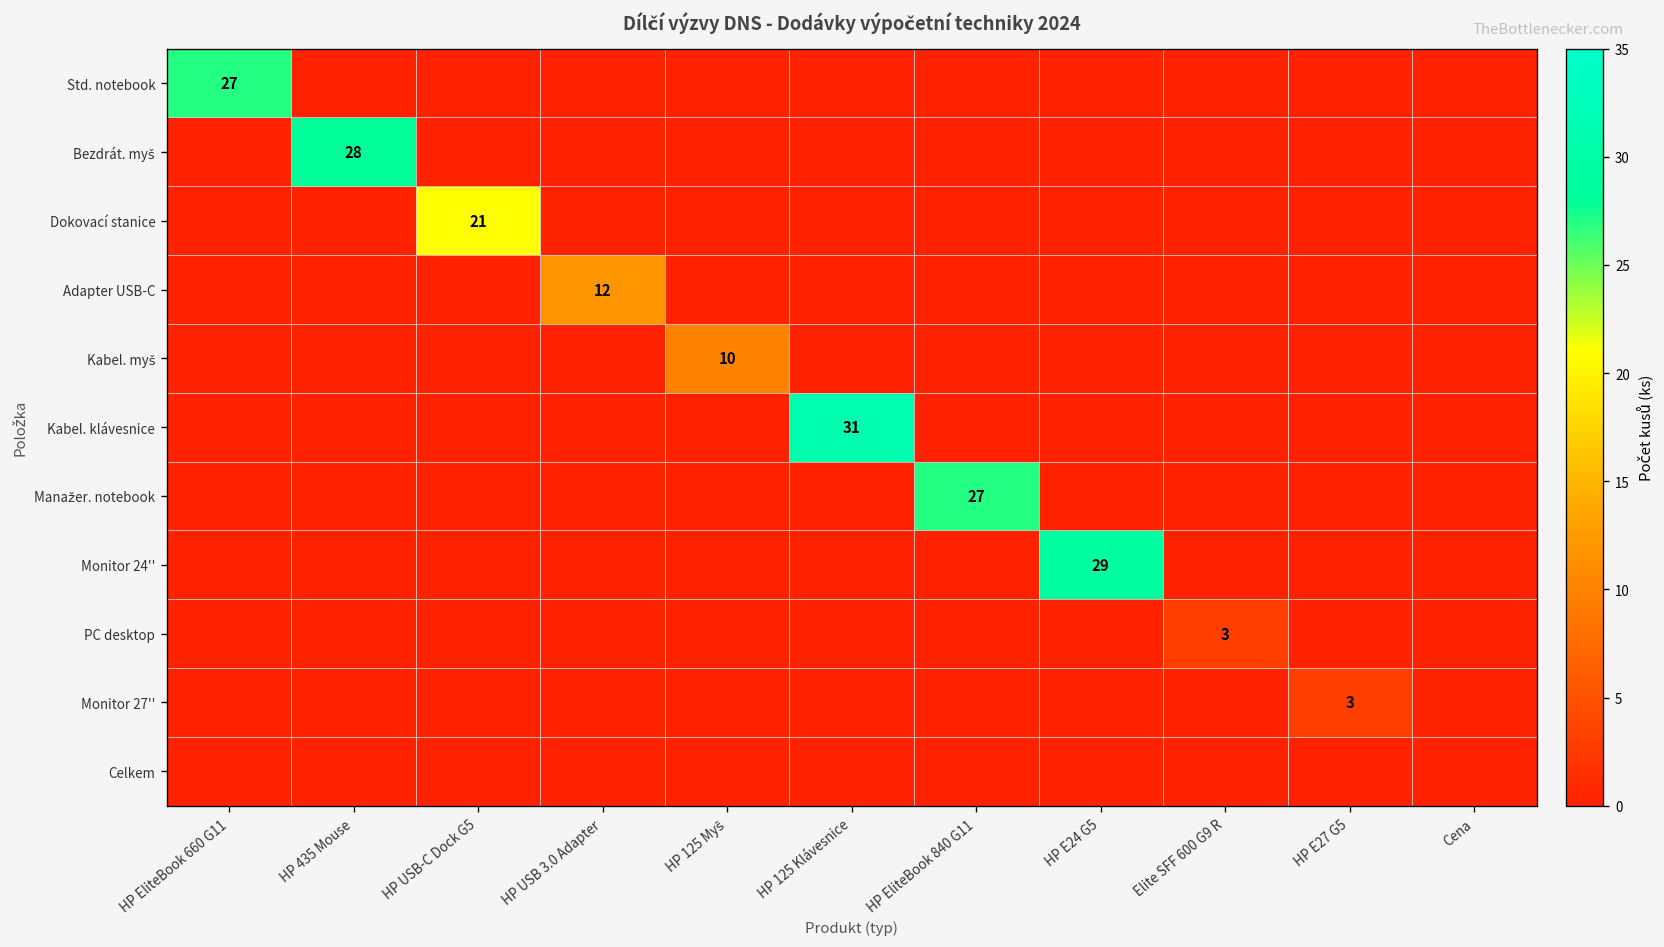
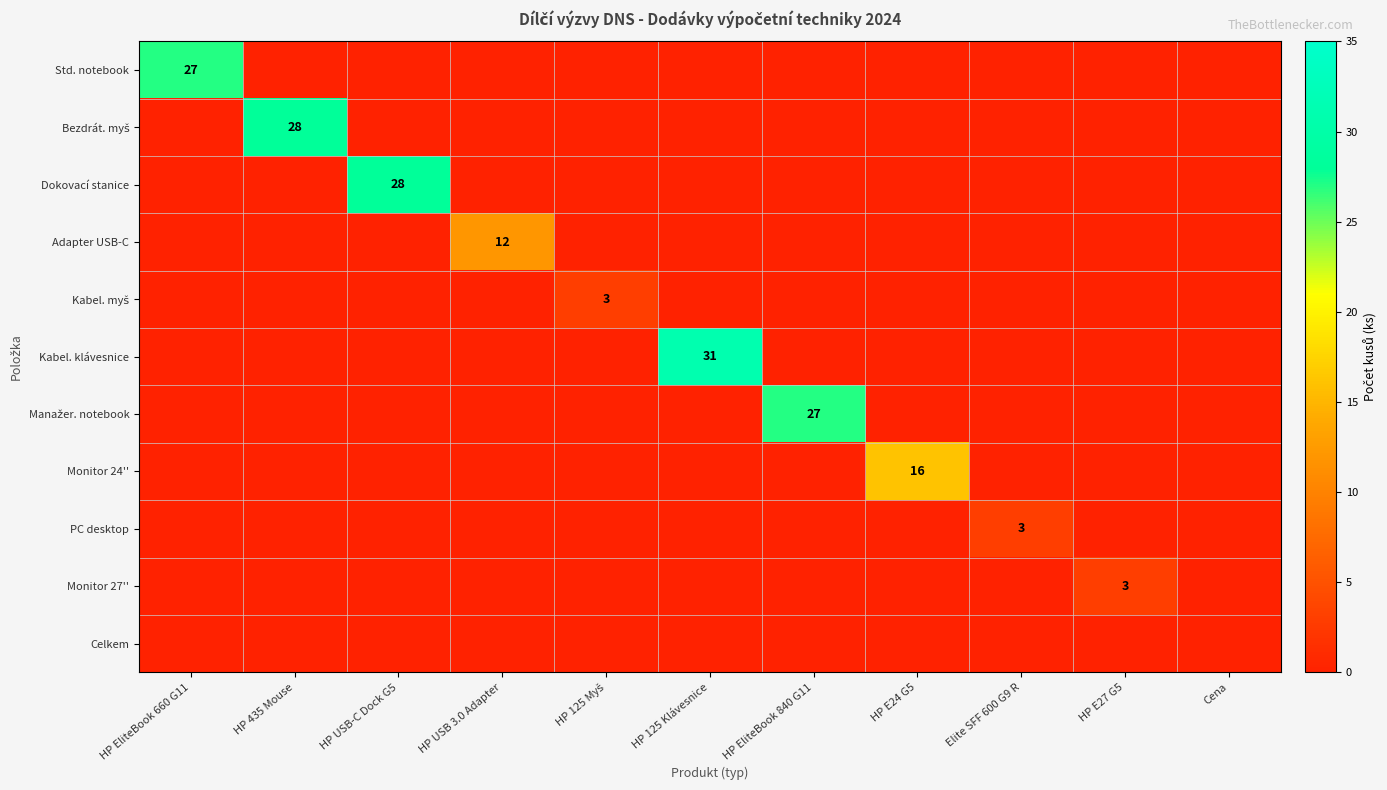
  {
    "Std. notebook": {
      "HP EliteBook 660 G11": 27
    },
    "Bezdrát. myš": {
      "HP 435 Mouse": 28
    },
    "Dokovací stanice": {
-     "HP USB-C Dock G5": 21
+     "HP USB-C Dock G5": 28
    },
    "Adapter USB-C": {
      "HP USB 3.0 Adapter": 12
    },
    "Kabel. myš": {
-     "HP 125 Myš": 10
+     "HP 125 Myš": 3
    },
    "Kabel. klávesnice": {
      "HP 125 Klávesnice": 31
    },
    "Manažer. notebook": {
      "HP EliteBook 840 G11": 27
    },
    "Monitor 24''": {
-     "HP E24 G5": 29
+     "HP E24 G5": 16
    },
    "PC desktop": {
      "Elite SFF 600 G9 R": 3
    },
    "Monitor 27''": {
      "HP E27 G5": 3
    }
  }
